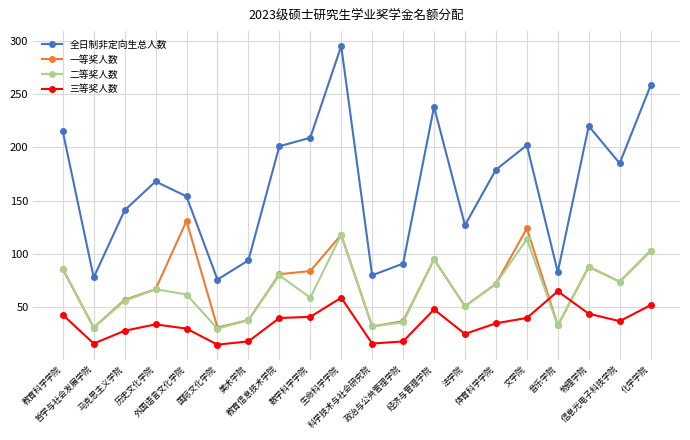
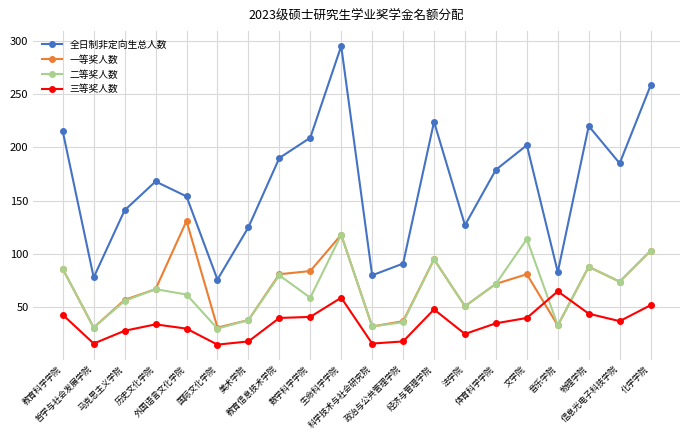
  {
    "全日制非定向生总人数": {
      "教育科学学院": 215,
      "哲学与社会发展学院": 78,
      "马克思主义学院": 141,
      "历史文化学院": 168,
      "外国语言文化学院": 154,
      "国际文化学院": 76,
-     "美术学院": 94,
-     "教育信息技术学院": 201,
+     "美术学院": 125,
+     "教育信息技术学院": 190,
      "数学科学学院": 209,
      "生命科学学院": 295,
      "科学技术与社会研究院": 80,
      "政治与公共管理学院": 91,
-     "经济与管理学院": 238,
+     "经济与管理学院": 224,
      "法学院": 127,
      "体育科学学院": 179,
      "文学院": 202,
      "音乐学院": 83,
      "物理学院": 220,
      "信息光电子科技学院": 185,
      "化学学院": 258
    },
    "一等奖人数": {
      "外国语言文化学院": 131,
      "数学科学学院": 84,
-     "文学院": 124
+     "文学院": 81
    },
    "二等奖人数": {
      "外国语言文化学院": 62,
      "数学科学学院": 59,
      "文学院": 114
    },
    "三等奖人数": {
      "教育科学学院": 43,
      "哲学与社会发展学院": 16,
      "马克思主义学院": 28,
      "历史文化学院": 34,
      "外国语言文化学院": 30,
      "国际文化学院": 15,
      "美术学院": 18,
      "教育信息技术学院": 40,
      "数学科学学院": 41,
      "生命科学学院": 59,
      "科学技术与社会研究院": 16,
      "政治与公共管理学院": 18,
      "经济与管理学院": 48,
      "法学院": 25,
      "体育科学学院": 35,
      "文学院": 40,
      "音乐学院": 65,
      "物理学院": 44,
      "信息光电子科技学院": 37,
      "化学学院": 52
    }
  }
